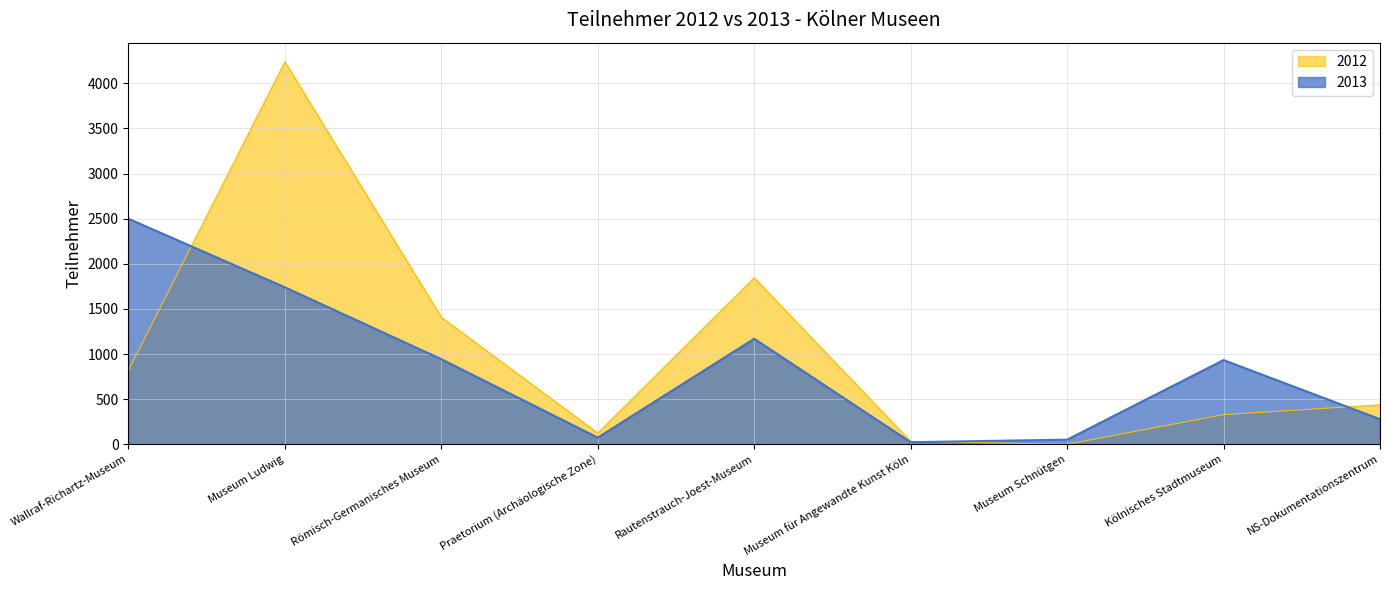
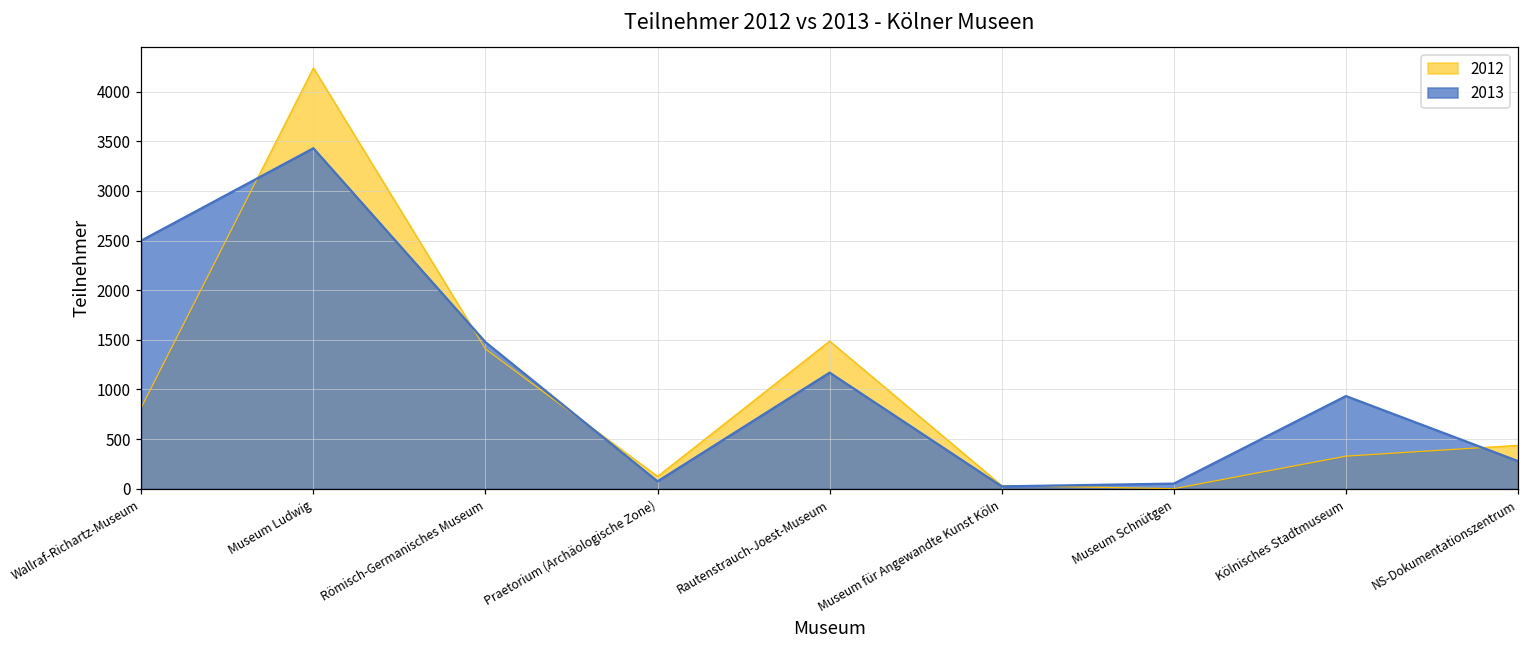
  {
    "2012": {
      "Wallraf-Richartz-Museum": 800,
      "Museum Ludwig": 4200,
      "Römisch-Germanisches Museum": 1400,
      "Praetorium (Archäologische Zone)": 100,
-     "Rautenstrauch-Joest-Museum": 1800,
+     "Rautenstrauch-Joest-Museum": 1500,
      "Museum Schnütgen": 0,
      "Kölnisches Stadtmuseum": 300,
      "NS-Dokumentationszentrum": 400
    },
    "2013": {
      "Wallraf-Richartz-Museum": 2500,
-     "Museum Ludwig": 1700,
-     "Römisch-Germanisches Museum": 900,
+     "Museum Ludwig": 3400,
+     "Römisch-Germanisches Museum": 1500,
      "Praetorium (Archäologische Zone)": 100,
      "Rautenstrauch-Joest-Museum": 1200,
      "Museum Schnütgen": 100,
      "Kölnisches Stadtmuseum": 900,
      "NS-Dokumentationszentrum": 300
    }
  }
